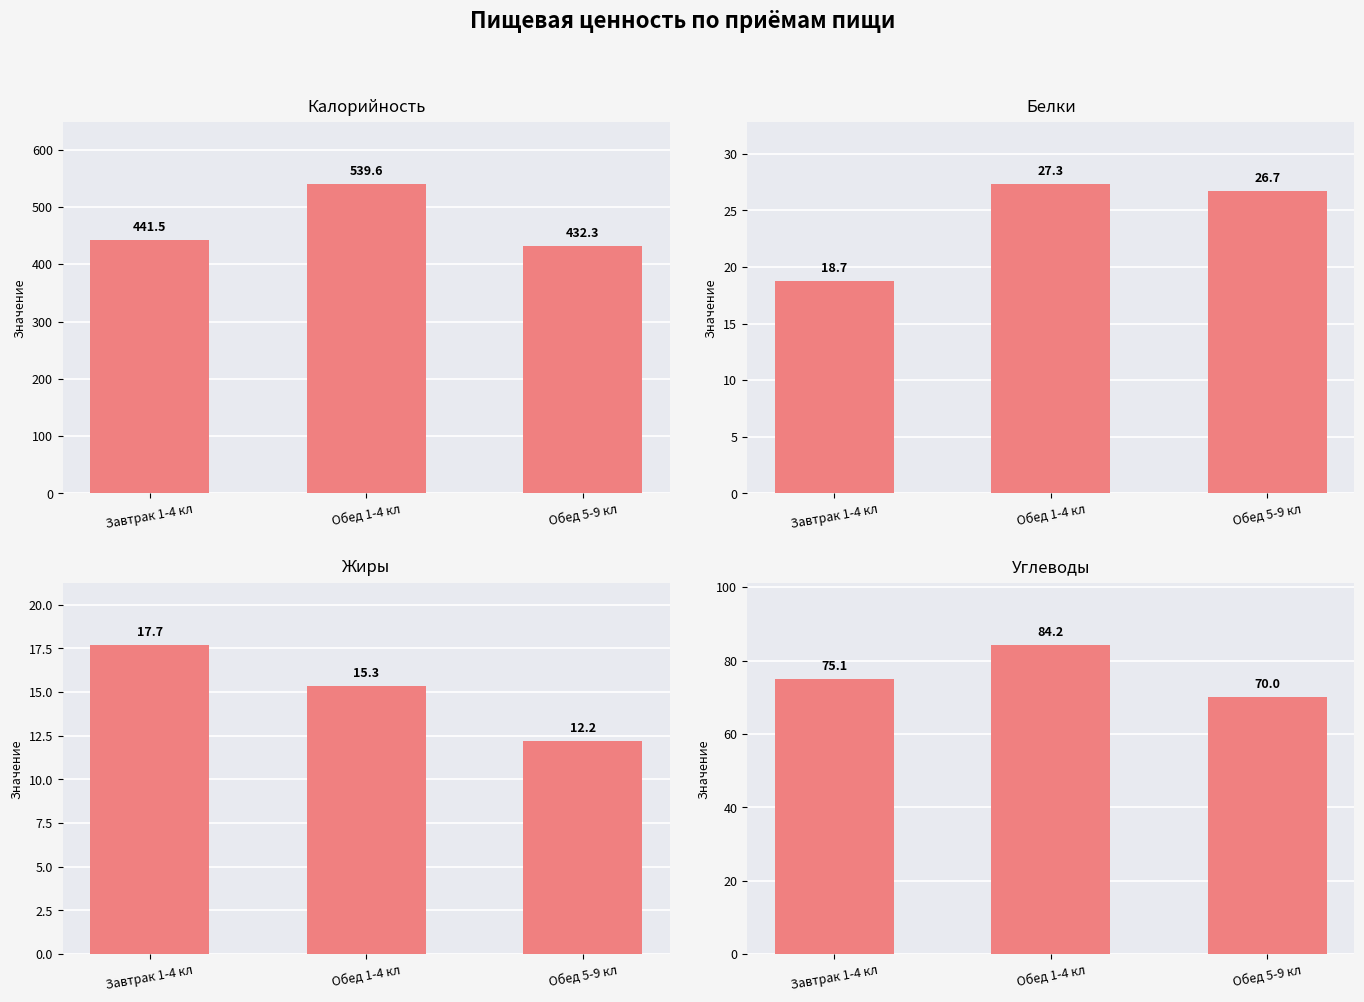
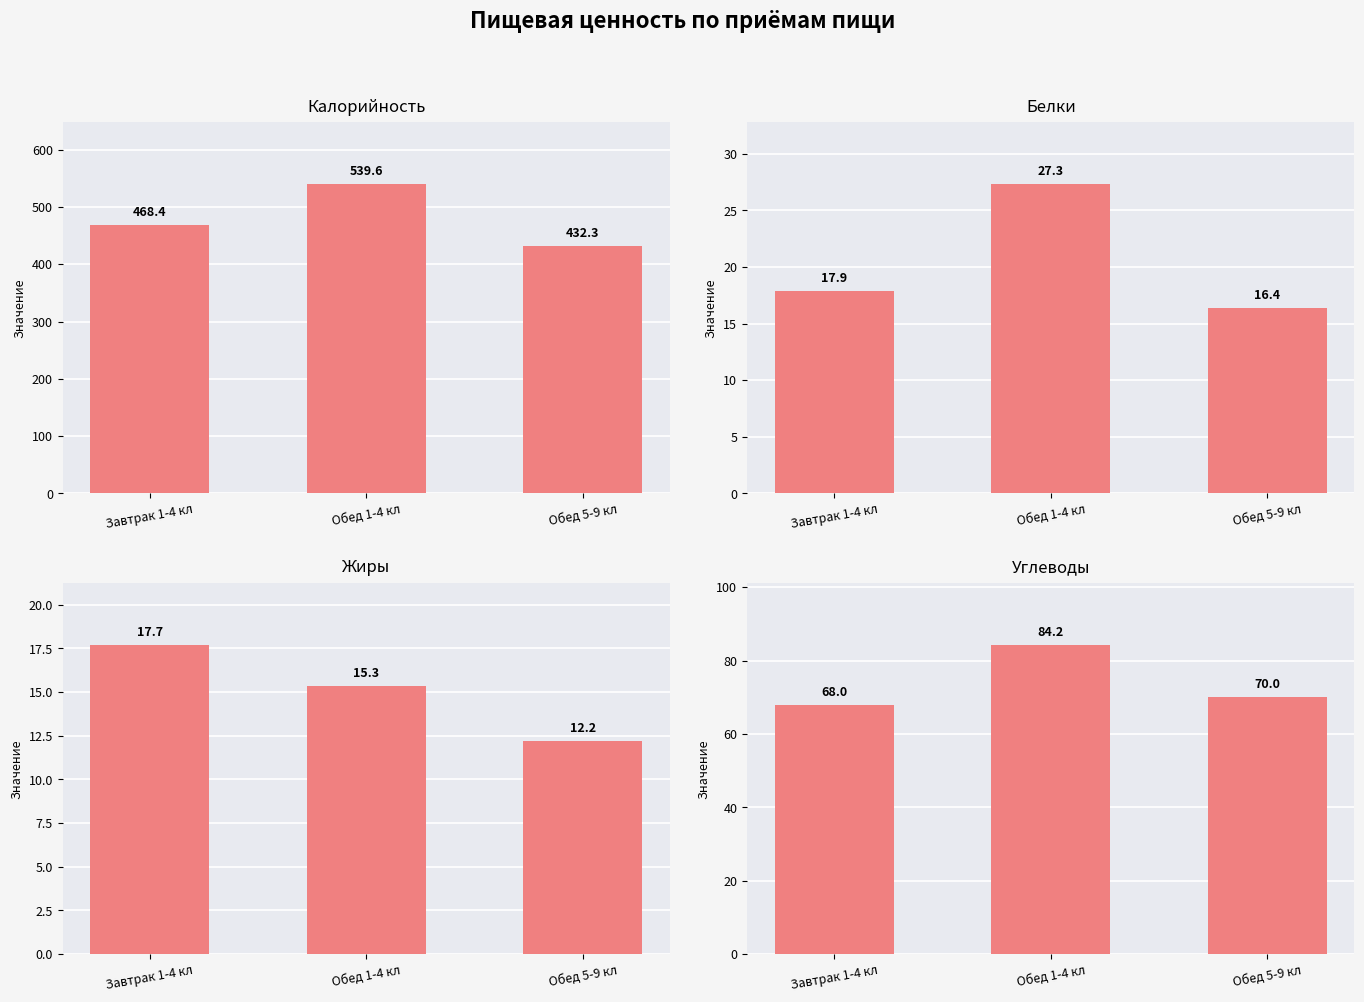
  {
    "Калорийность": {
-     "Завтрак 1-4 кл": 441.5,
+     "Завтрак 1-4 кл": 468.4,
      "Обед 1-4 кл": 539.6,
      "Обед 5-9 кл": 432.3
    },
    "Белки": {
-     "Завтрак 1-4 кл": 18.7,
+     "Завтрак 1-4 кл": 17.9,
      "Обед 1-4 кл": 27.3,
-     "Обед 5-9 кл": 26.7
+     "Обед 5-9 кл": 16.4
    },
    "Жиры": {
      "Завтрак 1-4 кл": 17.7,
      "Обед 1-4 кл": 15.3,
      "Обед 5-9 кл": 12.2
    },
    "Углеводы": {
-     "Завтрак 1-4 кл": 75.1,
+     "Завтрак 1-4 кл": 68.0,
      "Обед 1-4 кл": 84.2,
      "Обед 5-9 кл": 70.0
    }
  }
